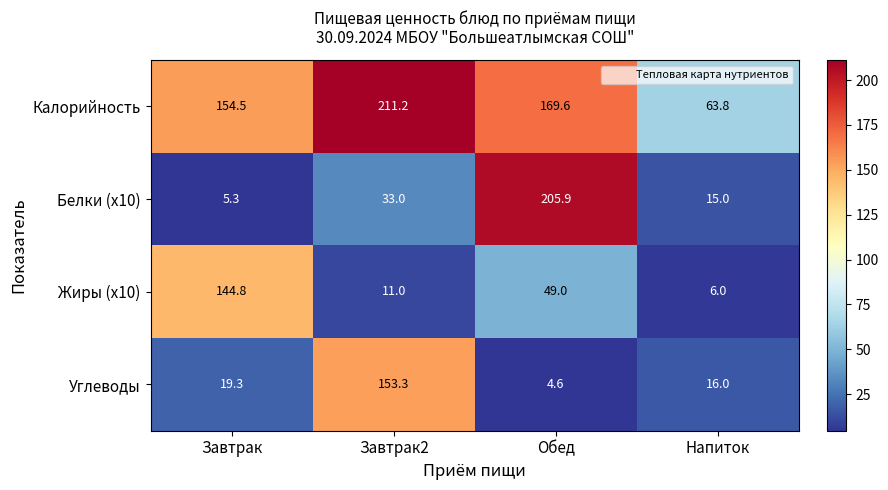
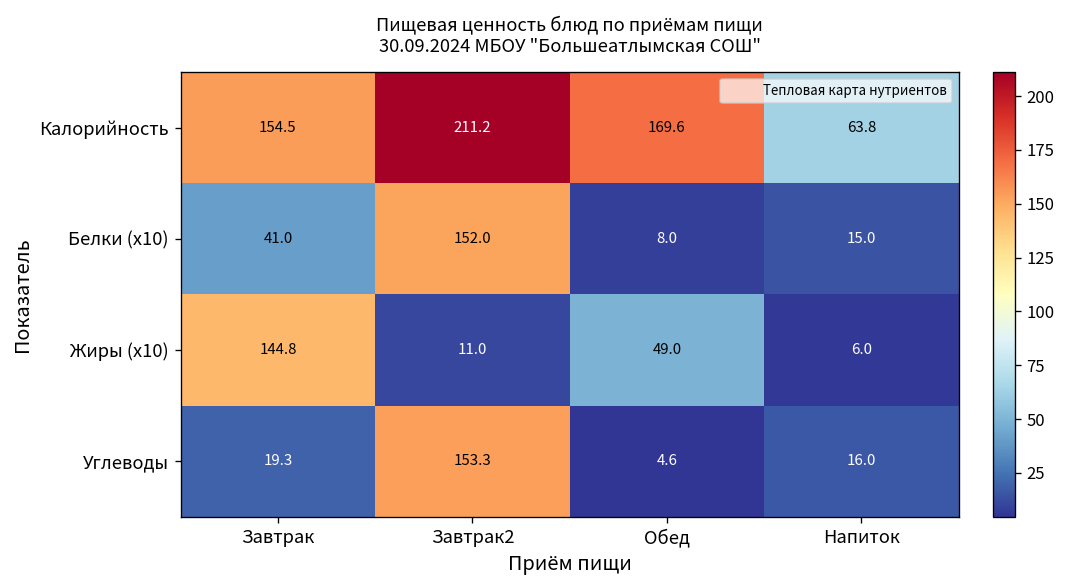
  {
    "Калорийность": {
      "Завтрак": 154.5,
      "Завтрак2": 211.2,
      "Обед": 169.6,
      "Напиток": 63.8
    },
    "Белки (x10)": {
-     "Завтрак": 5.3,
-     "Завтрак2": 33.0,
-     "Обед": 205.9,
+     "Завтрак": 41.0,
+     "Завтрак2": 152.0,
+     "Обед": 8.0,
      "Напиток": 15.0
    },
    "Жиры (x10)": {
      "Завтрак": 144.8,
      "Завтрак2": 11.0,
      "Обед": 49.0,
      "Напиток": 6.0
    },
    "Углеводы": {
      "Завтрак": 19.3,
      "Завтрак2": 153.3,
      "Обед": 4.6,
      "Напиток": 16.0
    }
  }
